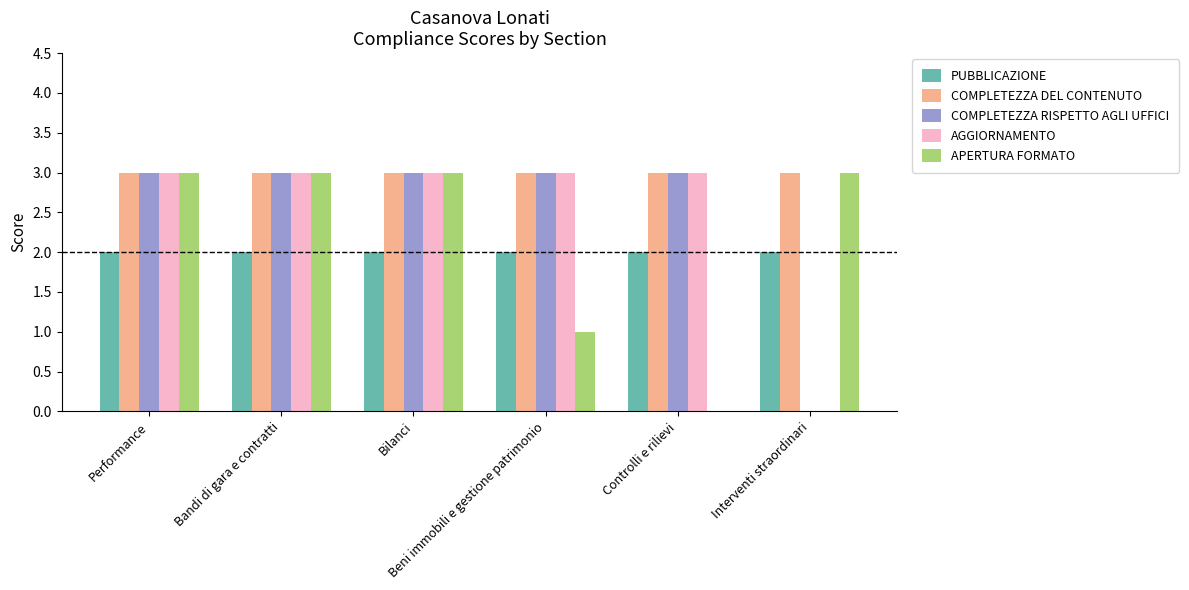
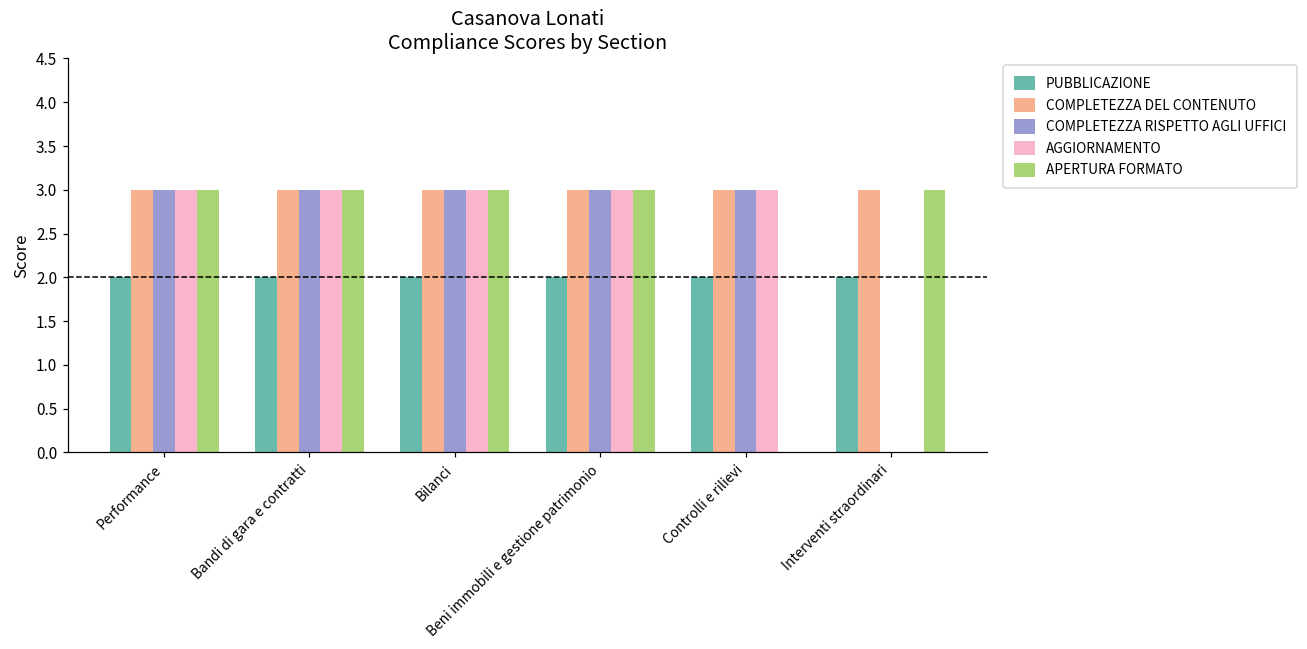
  {
    "PUBBLICAZIONE": {
      "Performance": 2,
      "Bandi di gara e contratti": 2,
      "Bilanci": 2,
      "Beni immobili e gestione patrimonio": 2,
      "Controlli e rilievi": 2,
      "Interventi straordinari": 2
    },
    "COMPLETEZZA DEL CONTENUTO": {
      "Performance": 3,
      "Bandi di gara e contratti": 3,
      "Bilanci": 3,
      "Beni immobili e gestione patrimonio": 3,
      "Controlli e rilievi": 3,
      "Interventi straordinari": 3
    },
    "COMPLETEZZA RISPETTO AGLI UFFICI": {
      "Performance": 3,
      "Bandi di gara e contratti": 3,
      "Bilanci": 3,
      "Beni immobili e gestione patrimonio": 3,
      "Controlli e rilievi": 3,
      "Interventi straordinari": 0
    },
    "AGGIORNAMENTO": {
      "Performance": 3,
      "Bandi di gara e contratti": 3,
      "Bilanci": 3,
      "Beni immobili e gestione patrimonio": 3,
      "Controlli e rilievi": 3,
      "Interventi straordinari": 0
    },
    "APERTURA FORMATO": {
      "Performance": 3,
      "Bandi di gara e contratti": 3,
      "Bilanci": 3,
-     "Beni immobili e gestione patrimonio": 1,
+     "Beni immobili e gestione patrimonio": 3,
      "Controlli e rilievi": 0,
      "Interventi straordinari": 3
    }
  }
